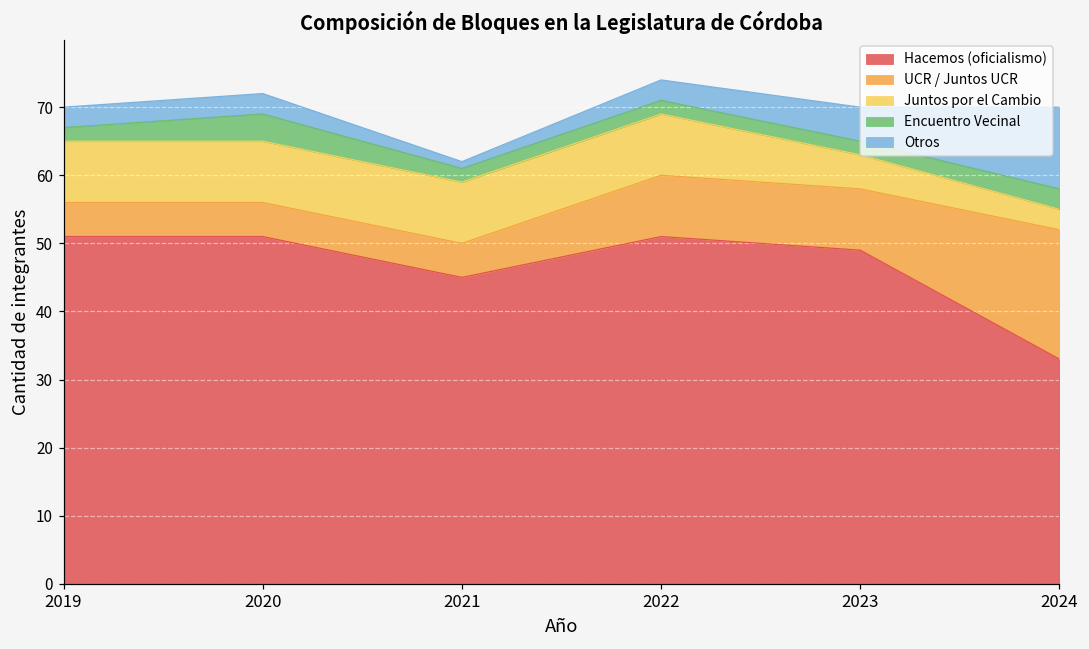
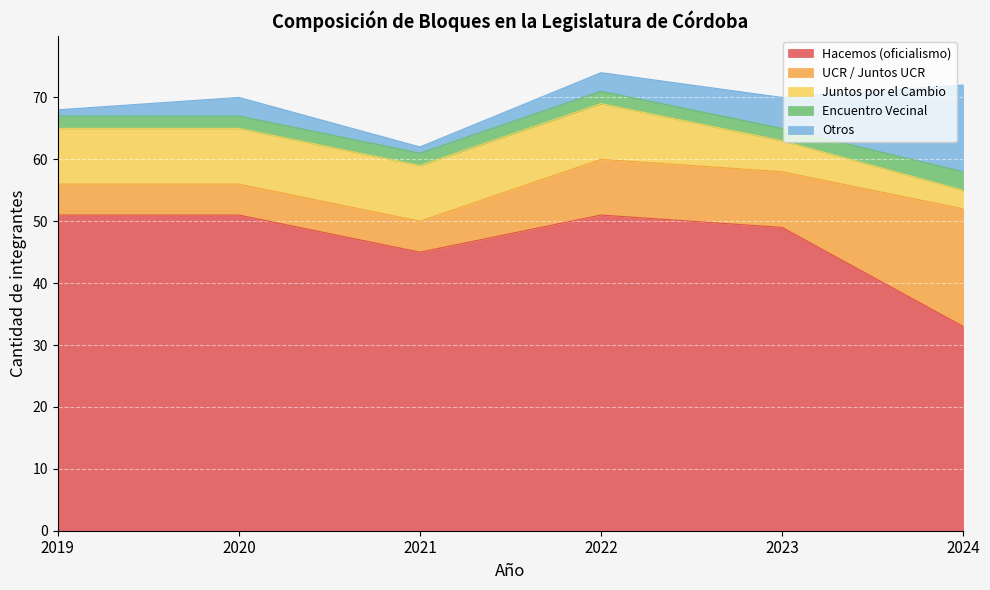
  {
    "Hacemos (oficialismo)": {
      "2019": 51,
      "2020": 51,
      "2021": 45,
      "2022": 51,
      "2023": 49,
      "2024": 33
    },
    "Encuentro Vecinal": {
      "2019": 2,
-     "2020": 4,
+     "2020": 2,
      "2021": 2,
      "2022": 2,
      "2023": 2,
      "2024": 3
    },
    "Otros": {
-     "2019": 3,
+     "2019": 1,
      "2020": 3,
      "2021": 1,
      "2022": 3,
      "2023": 5,
-     "2024": 12
+     "2024": 14
    }
  }
